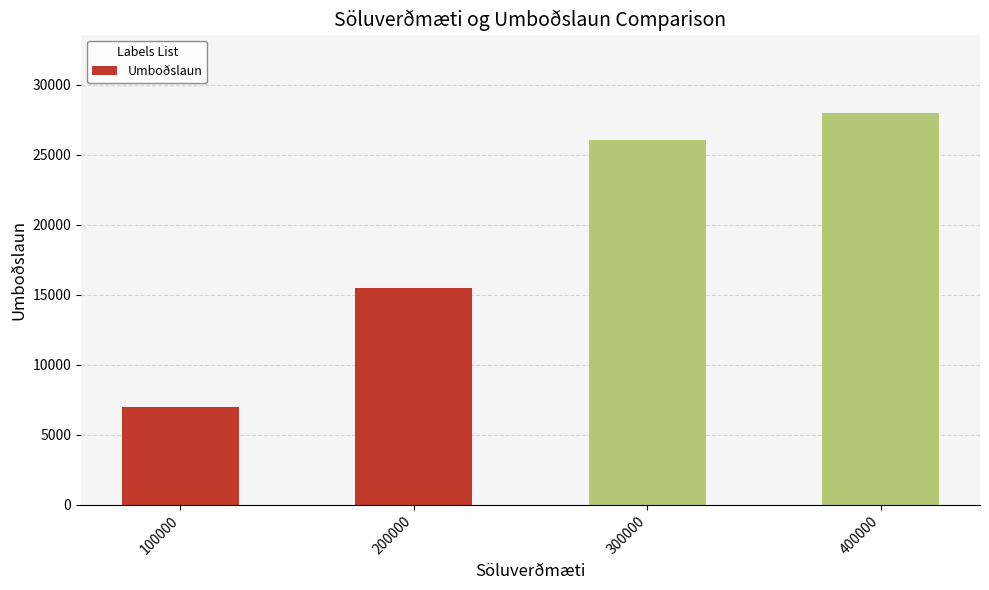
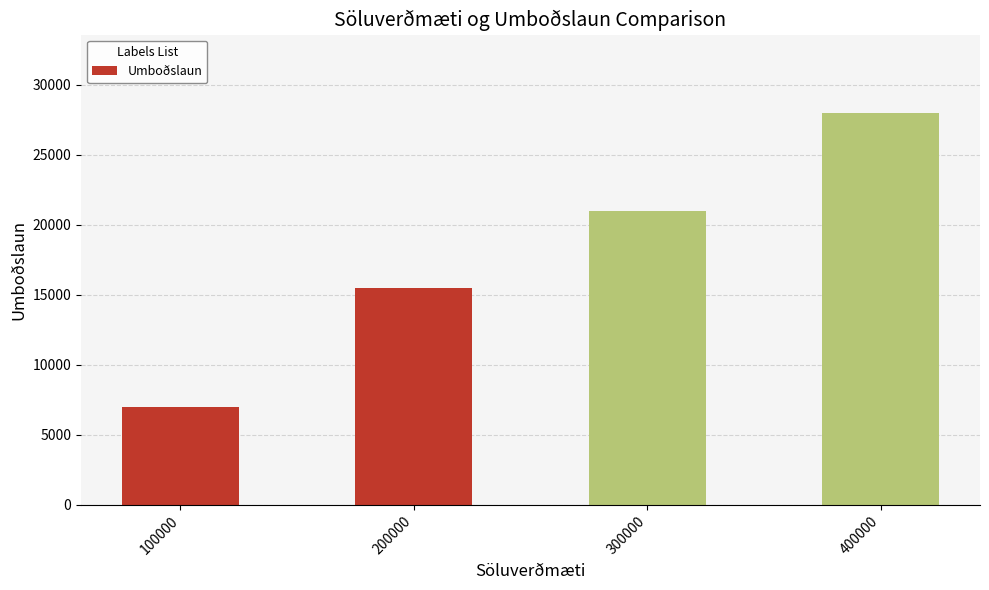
  {
    "100000": 7000,
    "200000": 15500,
-   "300000": 26000,
+   "300000": 21000,
    "400000": 28000
  }
